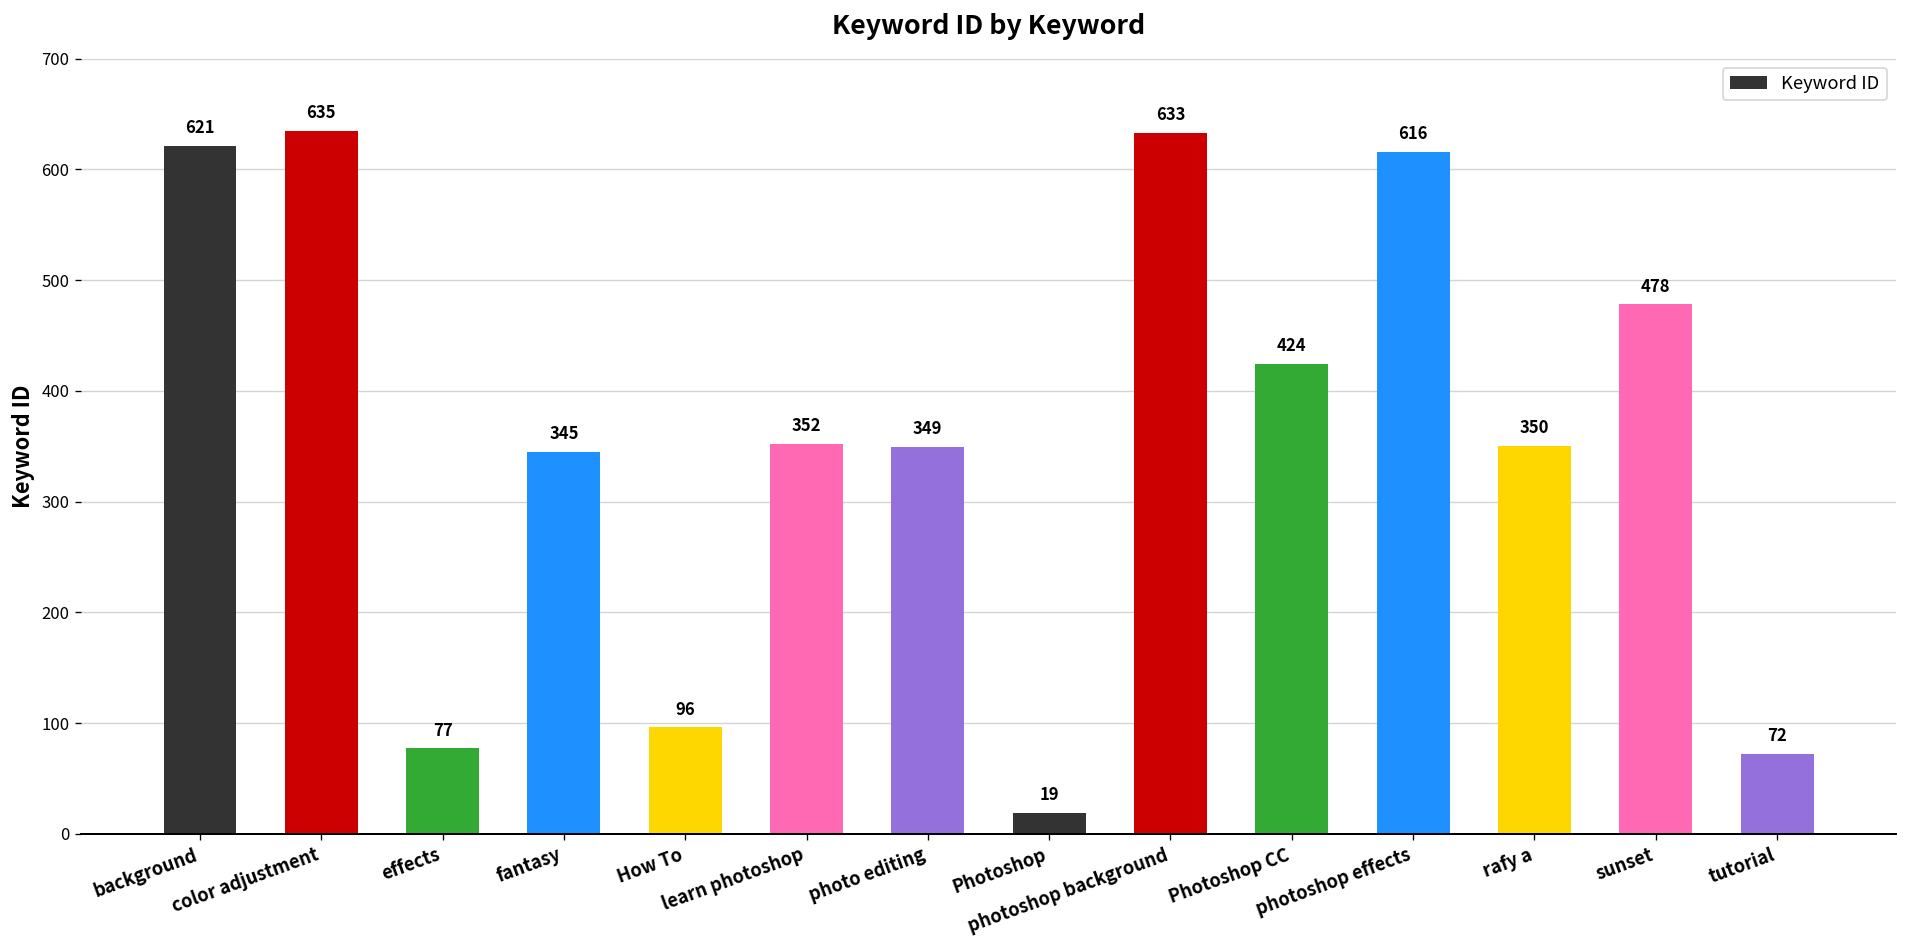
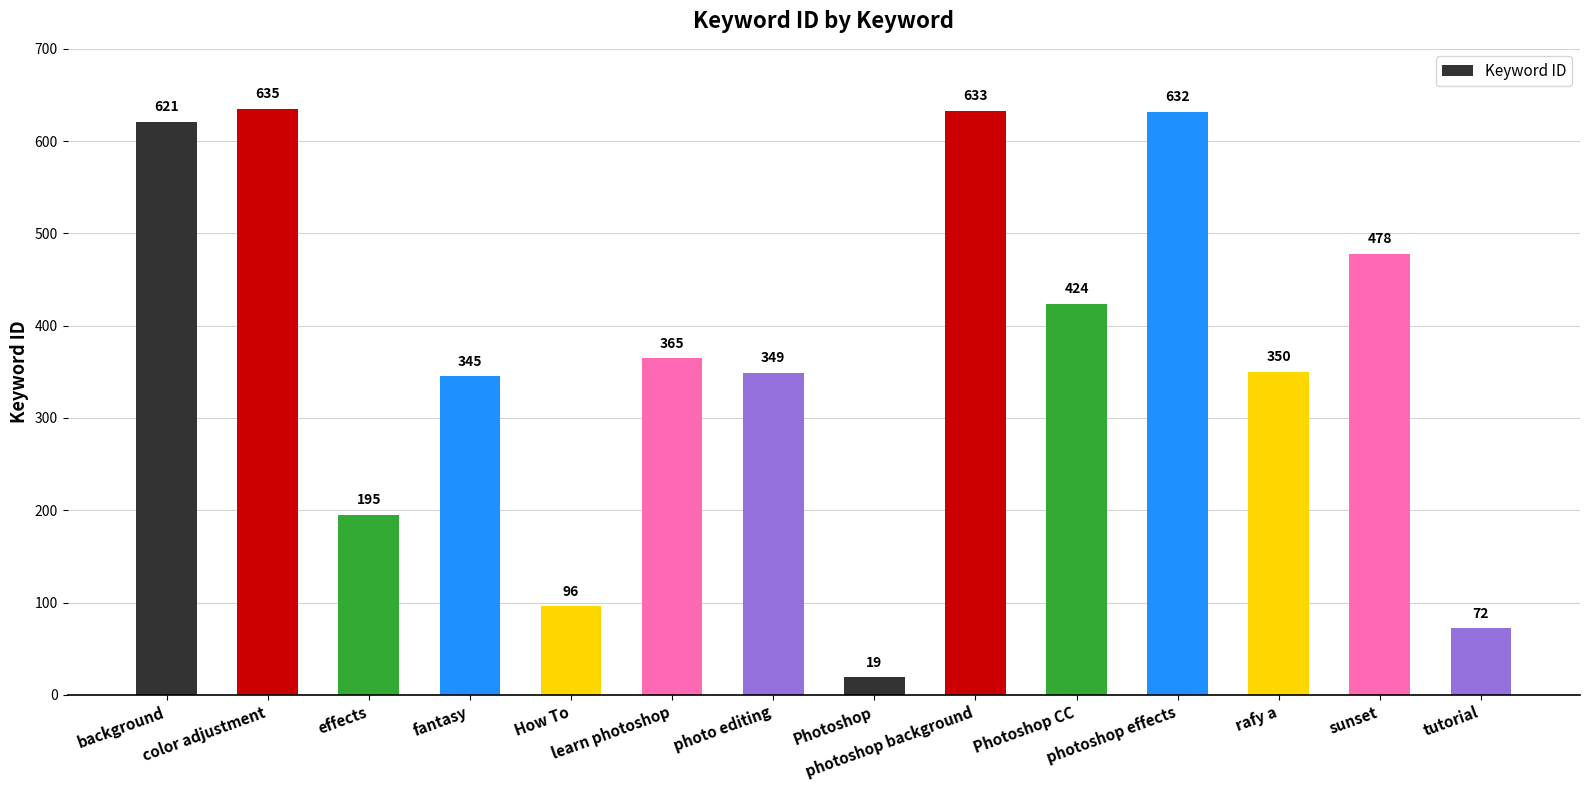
  {
    "background": 621,
    "color adjustment": 635,
-   "effects": 77,
+   "effects": 195,
    "fantasy": 345,
    "How To": 96,
-   "learn photoshop": 352,
+   "learn photoshop": 365,
    "photo editing": 349,
    "Photoshop": 19,
    "photoshop background": 633,
    "Photoshop CC": 424,
-   "photoshop effects": 616,
+   "photoshop effects": 632,
    "rafy a": 350,
    "sunset": 478,
    "tutorial": 72
  }
